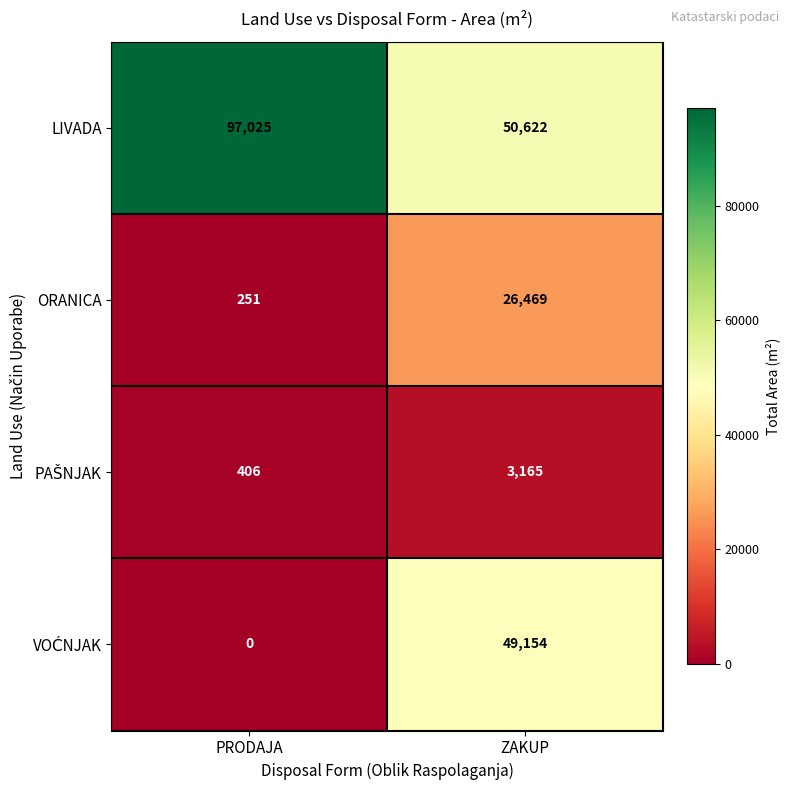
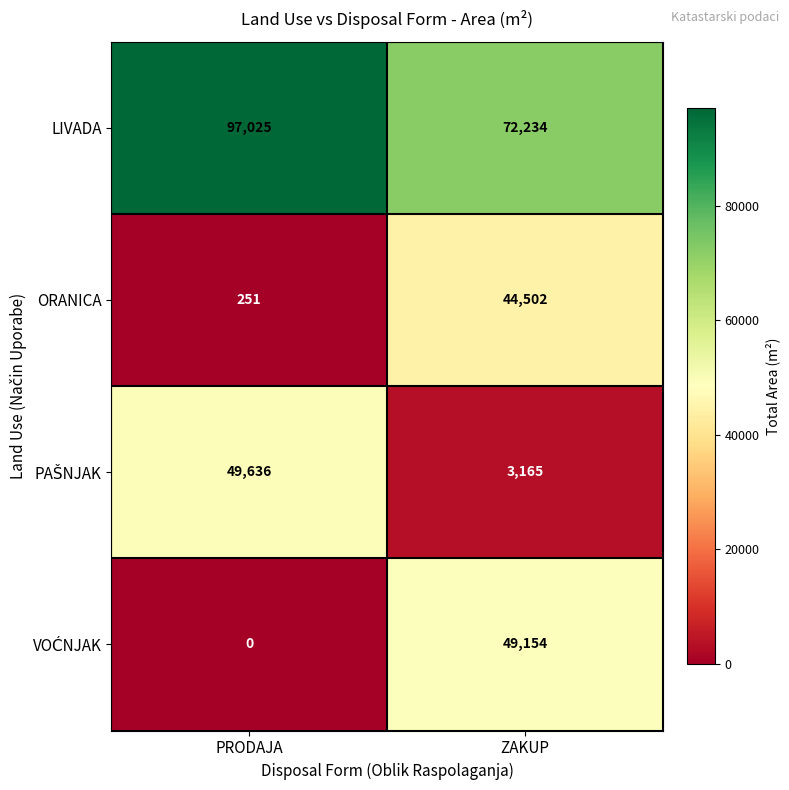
  {
    "LIVADA": {
      "PRODAJA": "97,025",
-     "ZAKUP": "50,622"
+     "ZAKUP": "72,234"
    },
    "ORANICA": {
      "PRODAJA": "251",
-     "ZAKUP": "26,469"
+     "ZAKUP": "44,502"
    },
    "PAŠNJAK": {
-     "PRODAJA": "406",
+     "PRODAJA": "49,636",
      "ZAKUP": "3,165"
    },
    "VOĆNJAK": {
      "PRODAJA": "0",
      "ZAKUP": "49,154"
    }
  }
